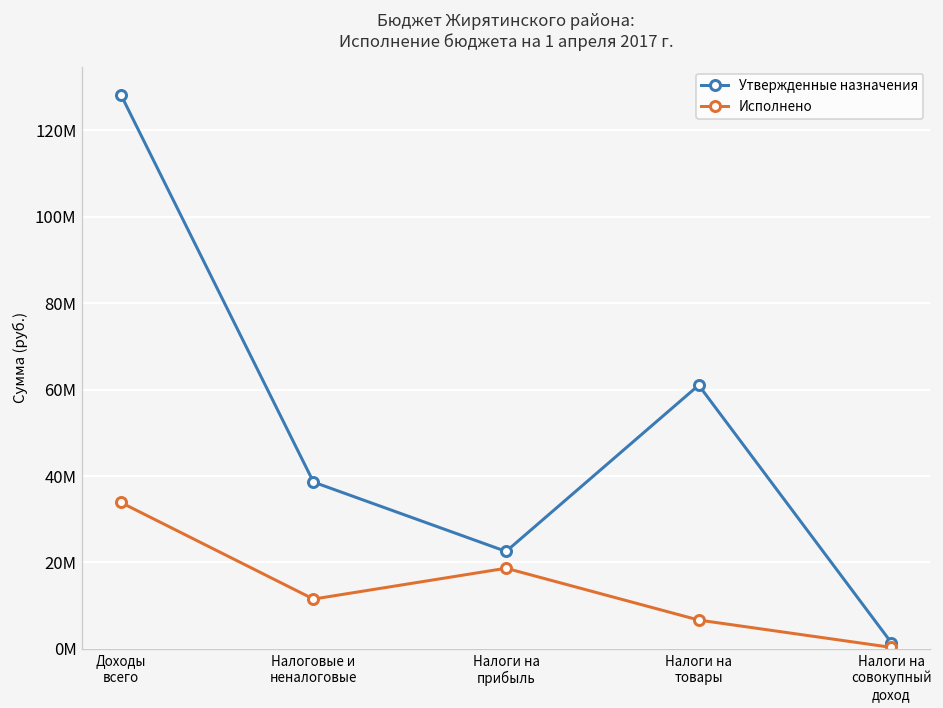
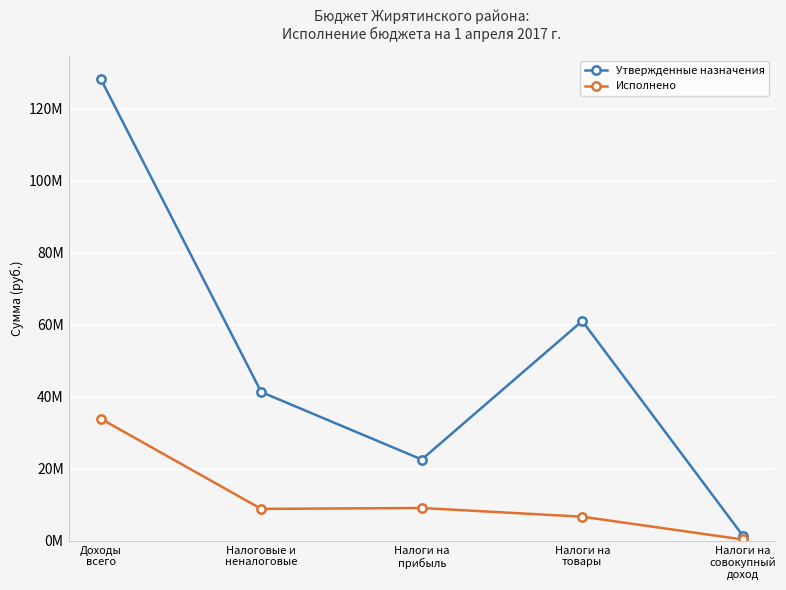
  {
    "Утвержденные назначения": {
      "Доходы всего": "128М",
-     "Налоговые и неналоговые": "39М",
+     "Налоговые и неналоговые": "41М",
      "Налоги на прибыль": "23М",
      "Налоги на товары": "61М",
      "Налоги на совокупный доход": "1М"
    },
    "Исполнено": {
      "Доходы всего": "34М",
-     "Налоговые и неналоговые": "12М",
-     "Налоги на прибыль": "19М",
+     "Налоговые и неналоговые": "9М",
+     "Налоги на прибыль": "9М",
      "Налоги на товары": "7М",
      "Налоги на совокупный доход": "0М"
    }
  }
